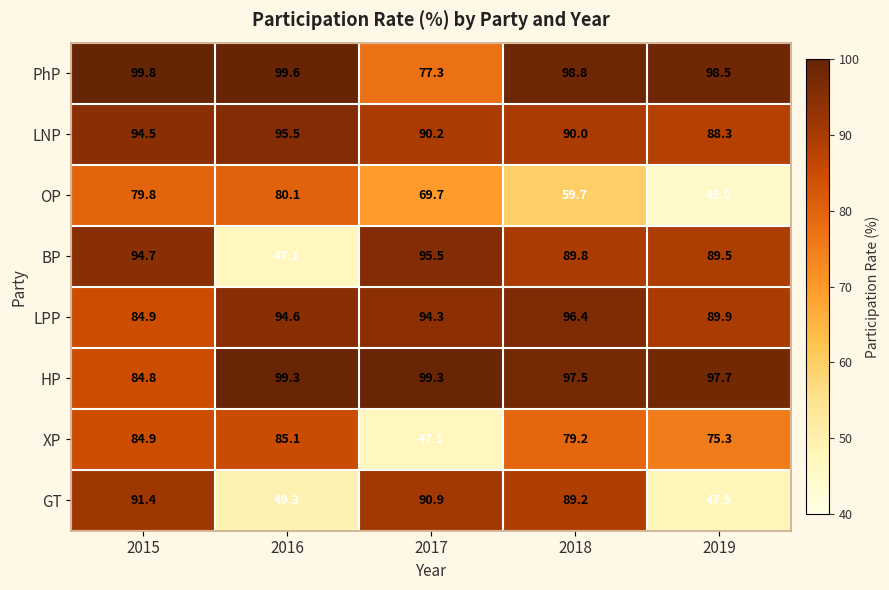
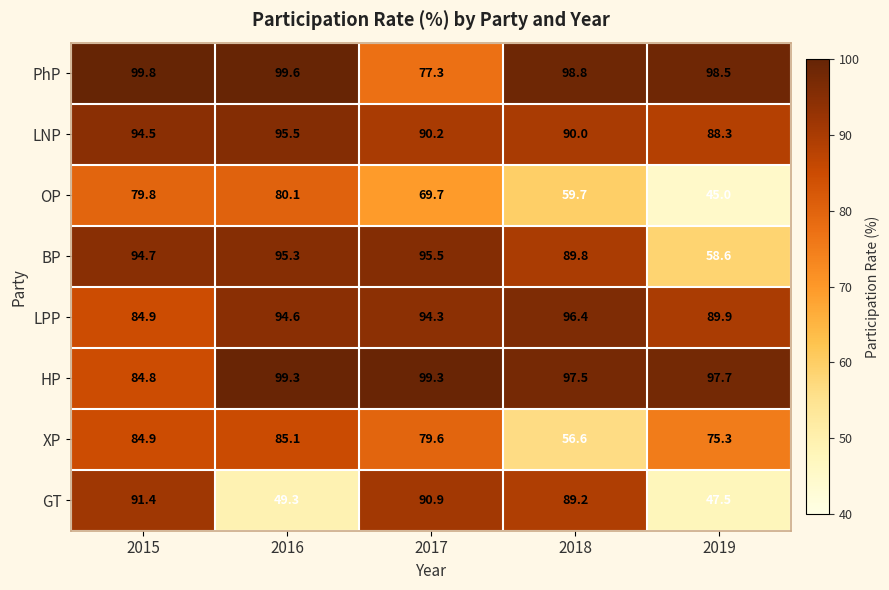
  {
    "PhP": {
      "2015": 99.8,
      "2016": 99.6,
      "2017": 77.3,
      "2018": 98.8,
      "2019": 98.5
    },
    "LNP": {
      "2015": 94.5,
      "2016": 95.5,
      "2017": 90.2,
      "2018": 90.0,
      "2019": 88.3
    },
    "OP": {
      "2015": 79.8,
      "2016": 80.1,
      "2017": 69.7,
      "2018": 59.7,
      "2019": 45.0
    },
    "BP": {
      "2015": 94.7,
-     "2016": 47.1,
+     "2016": 95.3,
      "2017": 95.5,
      "2018": 89.8,
-     "2019": 89.5
+     "2019": 58.6
    },
    "LPP": {
      "2015": 84.9,
      "2016": 94.6,
      "2017": 94.3,
      "2018": 96.4,
      "2019": 89.9
    },
    "HP": {
      "2015": 84.8,
      "2016": 99.3,
      "2017": 99.3,
      "2018": 97.5,
      "2019": 97.7
    },
    "XP": {
      "2015": 84.9,
      "2016": 85.1,
-     "2017": 47.1,
-     "2018": 79.2,
+     "2017": 79.6,
+     "2018": 56.6,
      "2019": 75.3
    },
    "GT": {
      "2015": 91.4,
      "2016": 49.3,
      "2017": 90.9,
      "2018": 89.2,
      "2019": 47.5
    }
  }
